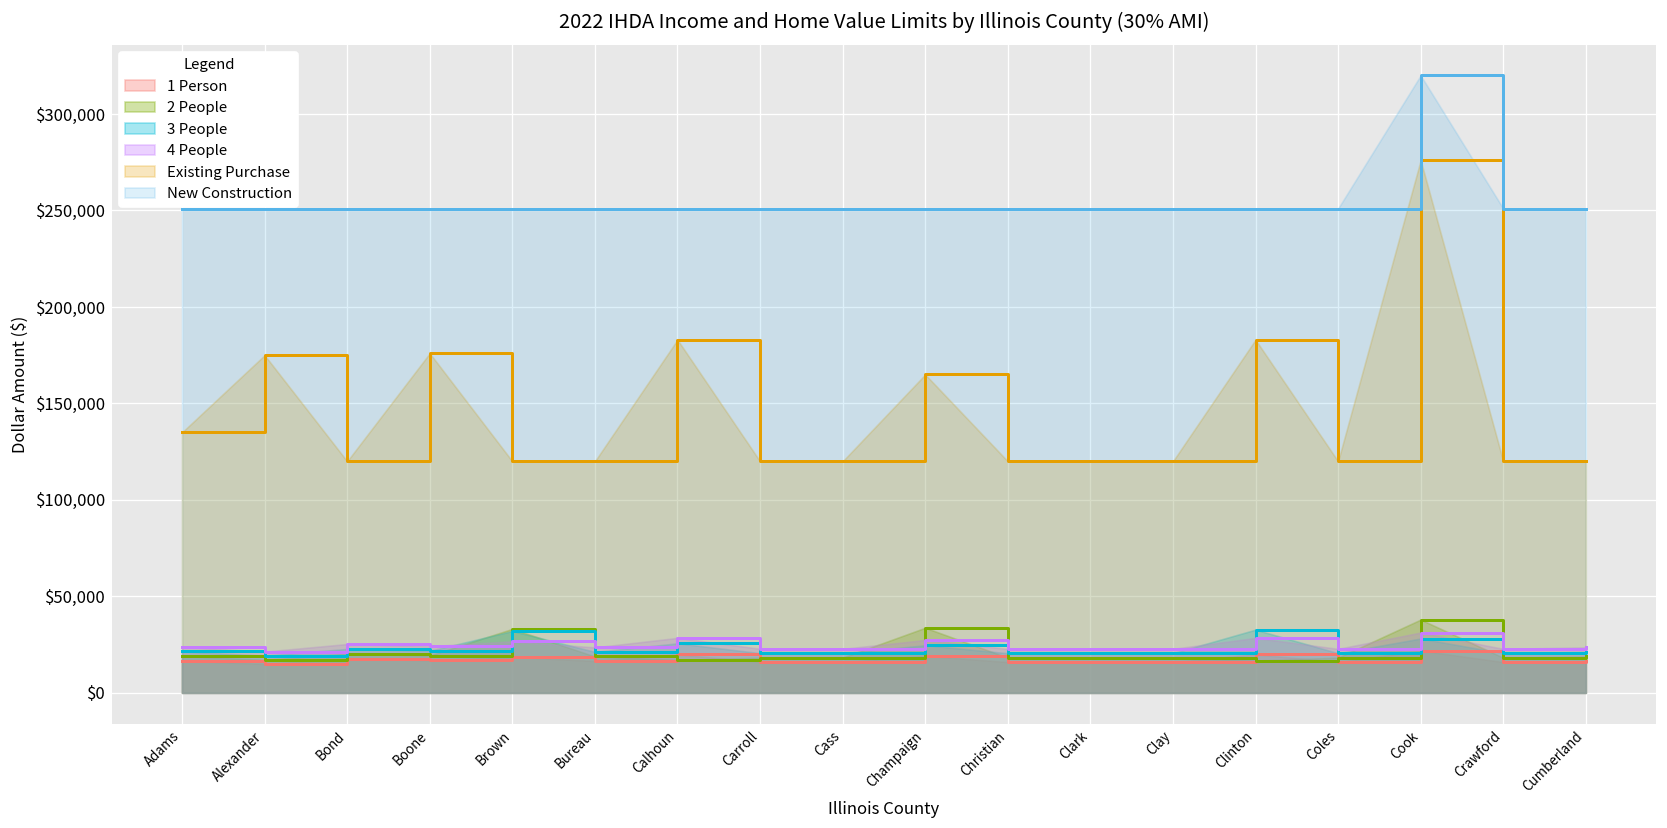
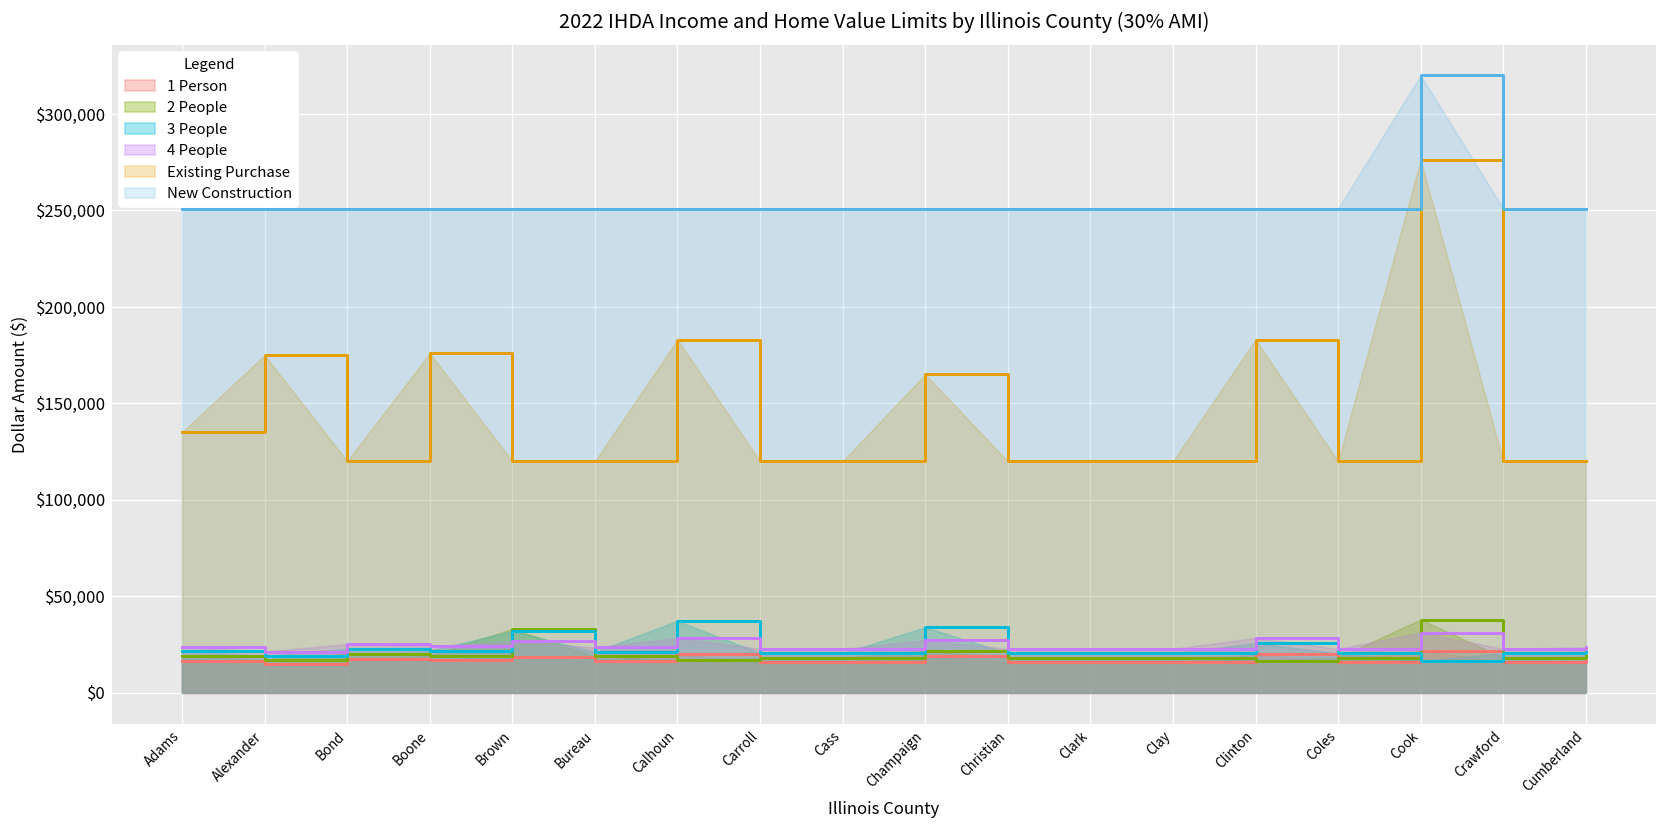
  {
    "2 People": {
      "Adams": "$19,000",
      "Alexander": "$17,000",
      "Bond": "$20,000",
      "Boone": "$19,000",
      "Bureau": "$19,000",
      "Calhoun": "$17,000",
      "Carroll": "$18,000",
      "Cass": "$18,000",
-     "Champaign": "$34,000",
+     "Champaign": "$22,000",
      "Christian": "$18,000",
      "Clark": "$18,000",
      "Clay": "$18,000",
      "Clinton": "$17,000",
      "Coles": "$18,000",
      "Cook": "$38,000",
      "Crawford": "$18,000",
      "Cumberland": "$19,000"
    },
    "3 People": {
      "Adams": "$21,000",
      "Alexander": "$19,000",
      "Bond": "$23,000",
      "Boone": "$22,000",
      "Bureau": "$21,000",
-     "Calhoun": "$26,000",
+     "Calhoun": "$37,000",
      "Carroll": "$21,000",
      "Cass": "$21,000",
-     "Champaign": "$25,000",
+     "Champaign": "$34,000",
      "Christian": "$21,000",
      "Clark": "$21,000",
      "Clay": "$21,000",
-     "Clinton": "$33,000",
+     "Clinton": "$26,000",
      "Coles": "$21,000",
-     "Cook": "$28,000",
+     "Cook": "$17,000",
      "Crawford": "$21,000",
      "Cumberland": "$21,000"
    }
  }
